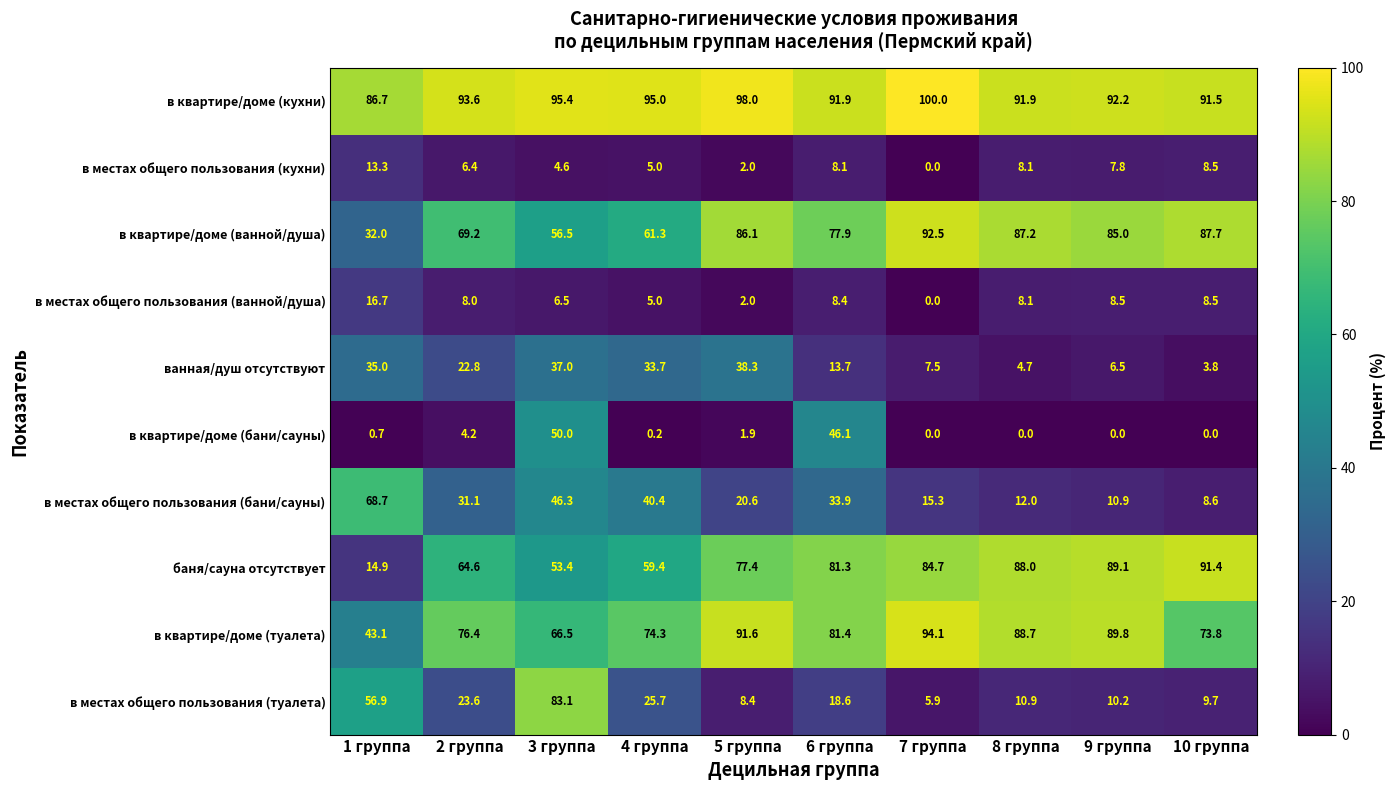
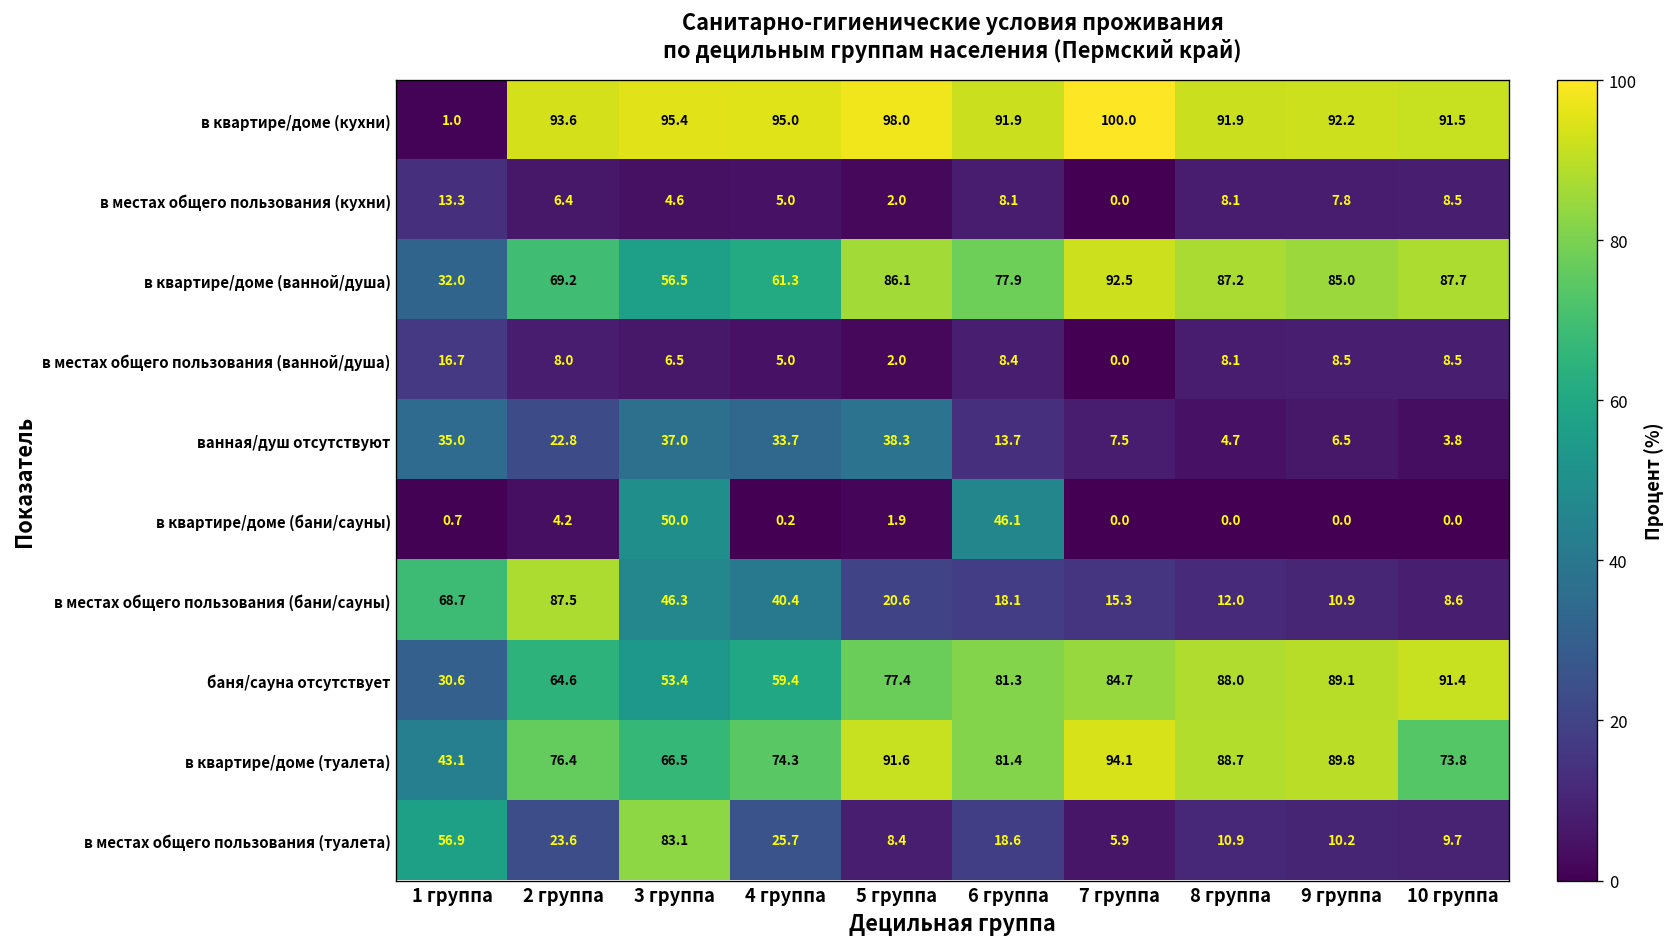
  {
    "в квартире/доме (кухни)": {
-     "1 группа": 86.7,
+     "1 группа": 1.0,
      "2 группа": 93.6,
      "3 группа": 95.4,
      "4 группа": 95.0,
      "5 группа": 98.0,
      "6 группа": 91.9,
      "7 группа": 100.0,
      "8 группа": 91.9,
      "9 группа": 92.2,
      "10 группа": 91.5
    },
    "в местах общего пользования (кухни)": {
      "1 группа": 13.3,
      "2 группа": 6.4,
      "3 группа": 4.6,
      "4 группа": 5.0,
      "5 группа": 2.0,
      "6 группа": 8.1,
      "7 группа": 0.0,
      "8 группа": 8.1,
      "9 группа": 7.8,
      "10 группа": 8.5
    },
    "в квартире/доме (ванной/душа)": {
      "1 группа": 32.0,
      "2 группа": 69.2,
      "3 группа": 56.5,
      "4 группа": 61.3,
      "5 группа": 86.1,
      "6 группа": 77.9,
      "7 группа": 92.5,
      "8 группа": 87.2,
      "9 группа": 85.0,
      "10 группа": 87.7
    },
    "в местах общего пользования (ванной/душа)": {
      "1 группа": 16.7,
      "2 группа": 8.0,
      "3 группа": 6.5,
      "4 группа": 5.0,
      "5 группа": 2.0,
      "6 группа": 8.4,
      "7 группа": 0.0,
      "8 группа": 8.1,
      "9 группа": 8.5,
      "10 группа": 8.5
    },
    "ванная/душ отсутствуют": {
      "1 группа": 35.0,
      "2 группа": 22.8,
      "3 группа": 37.0,
      "4 группа": 33.7,
      "5 группа": 38.3,
      "6 группа": 13.7,
      "7 группа": 7.5,
      "8 группа": 4.7,
      "9 группа": 6.5,
      "10 группа": 3.8
    },
    "в квартире/доме (бани/сауны)": {
      "1 группа": 0.7,
      "2 группа": 4.2,
      "3 группа": 50.0,
      "4 группа": 0.2,
      "5 группа": 1.9,
      "6 группа": 46.1,
      "7 группа": 0.0,
      "8 группа": 0.0,
      "9 группа": 0.0,
      "10 группа": 0.0
    },
    "в местах общего пользования (бани/сауны)": {
      "1 группа": 68.7,
-     "2 группа": 31.1,
+     "2 группа": 87.5,
      "3 группа": 46.3,
      "4 группа": 40.4,
      "5 группа": 20.6,
-     "6 группа": 33.9,
+     "6 группа": 18.1,
      "7 группа": 15.3,
      "8 группа": 12.0,
      "9 группа": 10.9,
      "10 группа": 8.6
    },
    "баня/сауна отсутствует": {
-     "1 группа": 14.9,
+     "1 группа": 30.6,
      "2 группа": 64.6,
      "3 группа": 53.4,
      "4 группа": 59.4,
      "5 группа": 77.4,
      "6 группа": 81.3,
      "7 группа": 84.7,
      "8 группа": 88.0,
      "9 группа": 89.1,
      "10 группа": 91.4
    },
    "в квартире/доме (туалета)": {
      "1 группа": 43.1,
      "2 группа": 76.4,
      "3 группа": 66.5,
      "4 группа": 74.3,
      "5 группа": 91.6,
      "6 группа": 81.4,
      "7 группа": 94.1,
      "8 группа": 88.7,
      "9 группа": 89.8,
      "10 группа": 73.8
    },
    "в местах общего пользования (туалета)": {
      "1 группа": 56.9,
      "2 группа": 23.6,
      "3 группа": 83.1,
      "4 группа": 25.7,
      "5 группа": 8.4,
      "6 группа": 18.6,
      "7 группа": 5.9,
      "8 группа": 10.9,
      "9 группа": 10.2,
      "10 группа": 9.7
    }
  }
